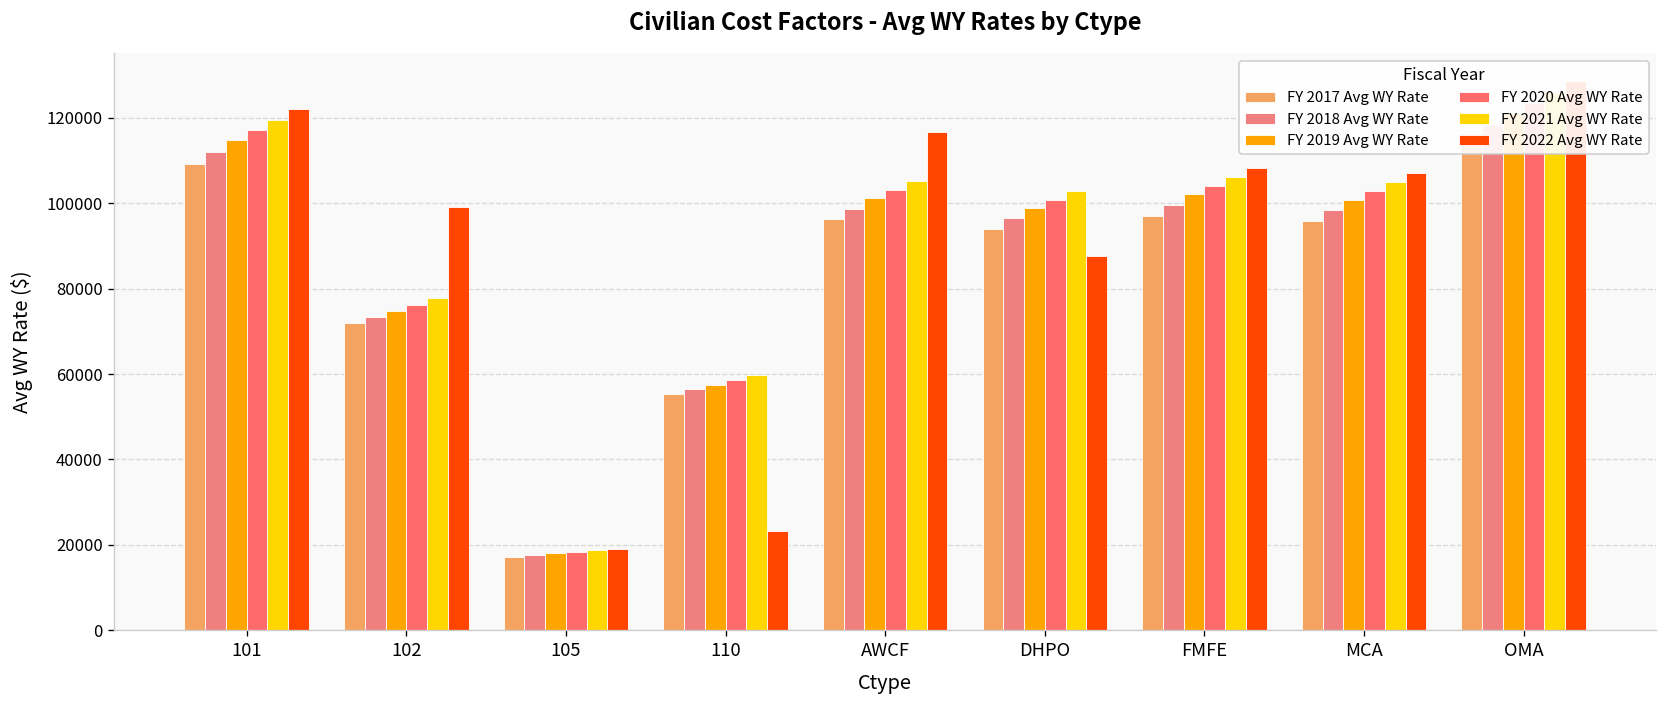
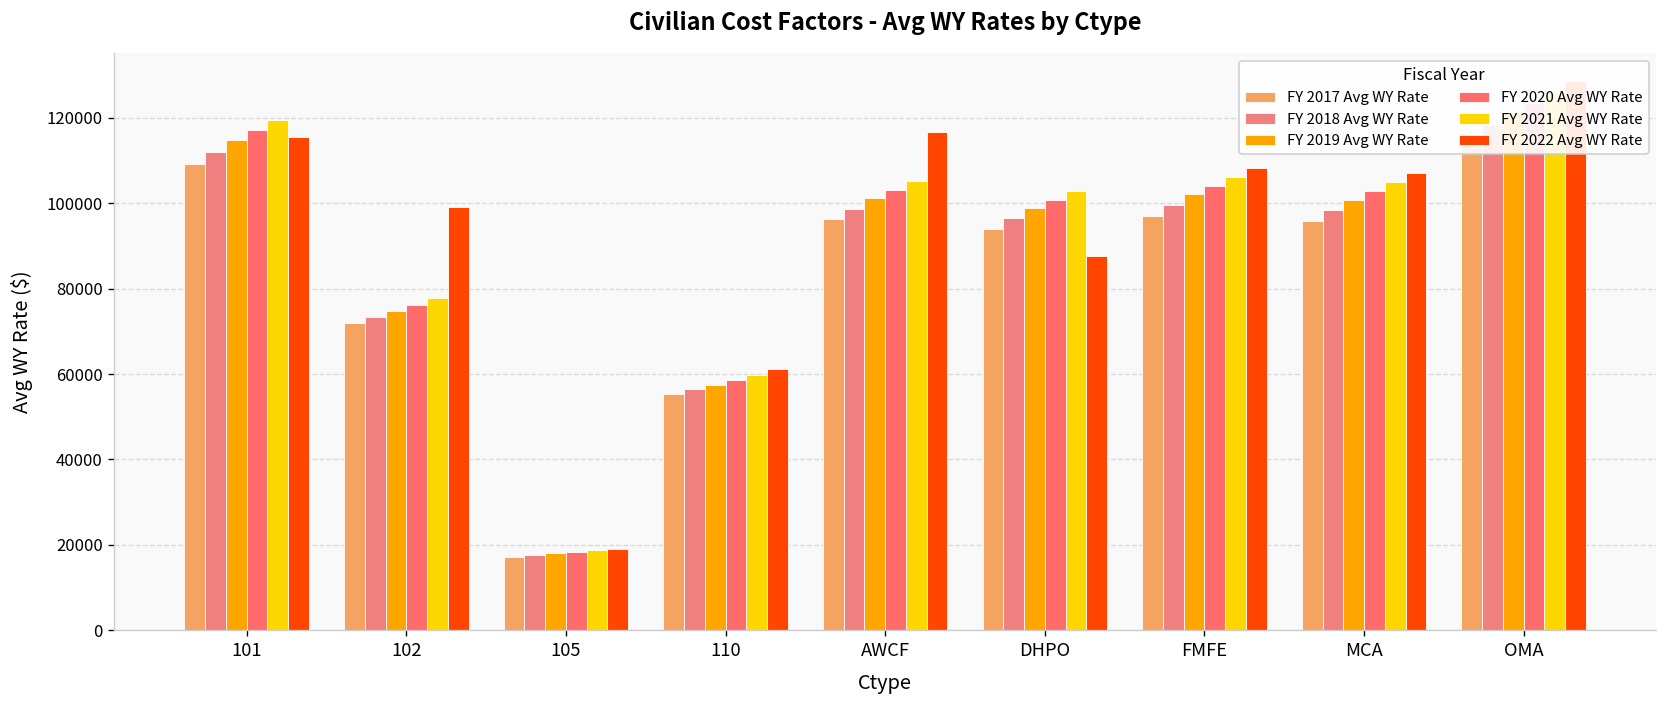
  {
    "FY 2022 Avg WY Rate": {
-     "101": 122000,
+     "101": 115000,
      "102": 99000,
      "105": 19000,
-     "110": 23000,
+     "110": 61000,
      "AWCF": 117000,
      "DHPO": 88000,
      "FMFE": 108000,
      "MCA": 107000
    }
  }
